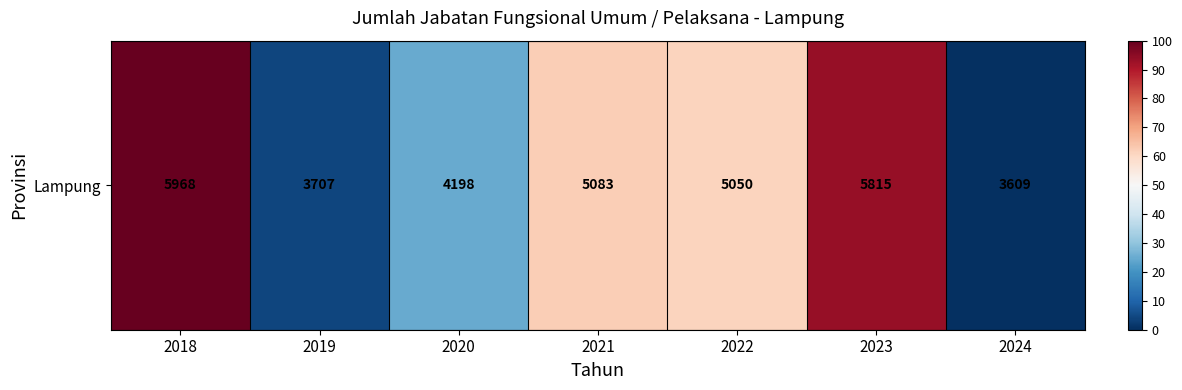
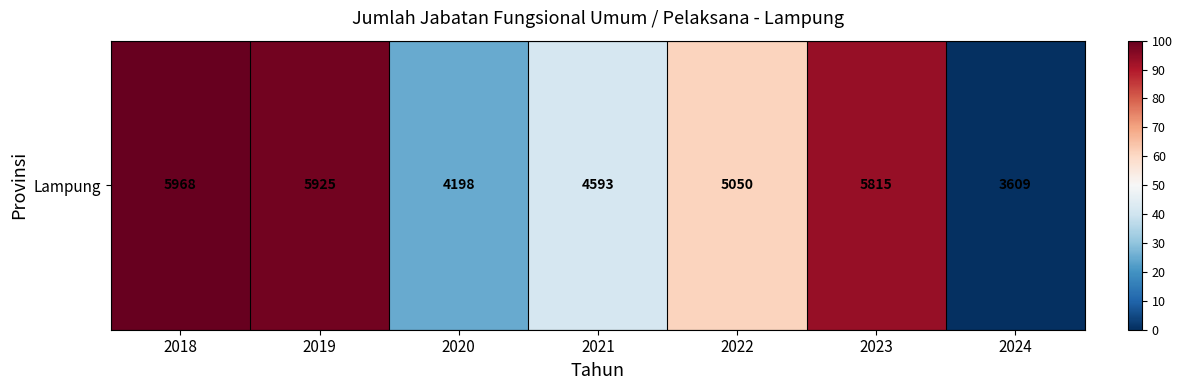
  {
    "Lampung": {
      "2018": 5968,
-     "2019": 3707,
+     "2019": 5925,
      "2020": 4198,
-     "2021": 5083,
+     "2021": 4593,
      "2022": 5050,
      "2023": 5815,
      "2024": 3609
    }
  }
